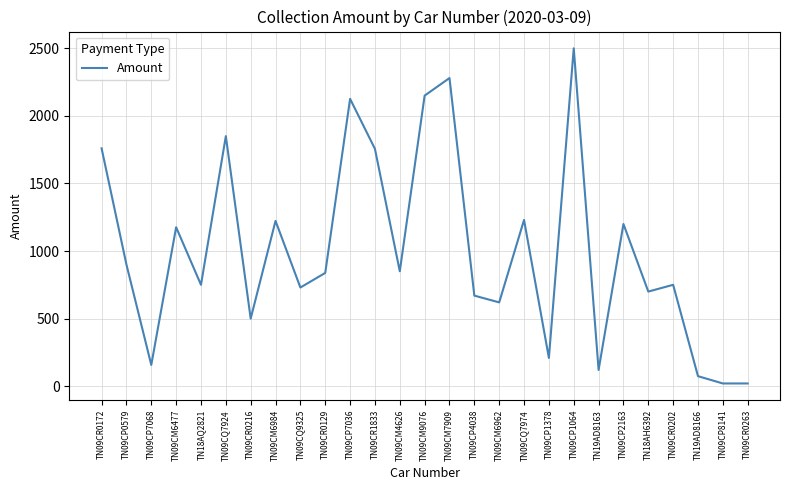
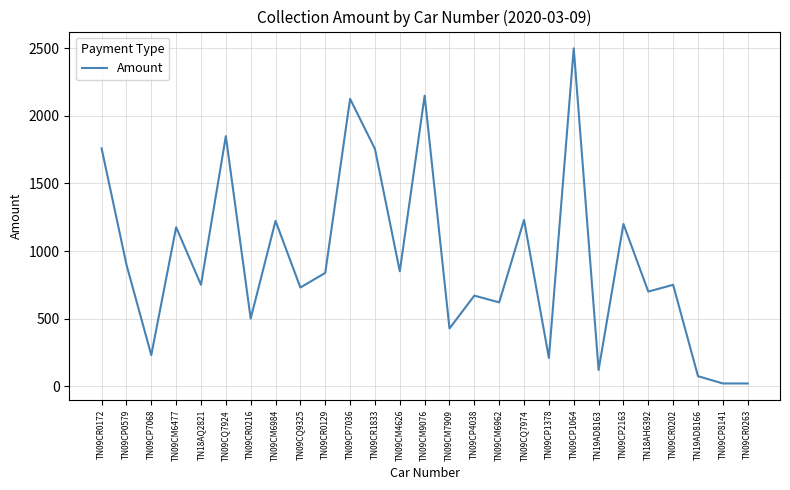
  {
    "TN09CR0172": 1760,
    "TN09CP0579": 900,
-   "TN09CP7068": 160,
+   "TN09CP7068": 230,
    "TN09CM6477": 1180,
    "TN18AQ2821": 750,
    "TN09CQ7924": 1850,
    "TN09CR0216": 500,
    "TN09CM6984": 1220,
    "TN09CQ9325": 730,
    "TN09CR0129": 840,
    "TN09CP7036": 2130,
    "TN09CR1833": 1760,
    "TN09CM4626": 850,
    "TN09CM9076": 2150,
-   "TN09CM7909": 2280,
+   "TN09CM7909": 430,
    "TN09CP4038": 670,
    "TN09CM6962": 620,
    "TN09CQ7974": 1230,
    "TN09CP1378": 210,
    "TN09CP1064": 2500,
    "TN19AD8163": 120,
    "TN09CP2163": 1200,
    "TN18AH6392": 700,
    "TN09CR0202": 750,
    "TN19AD8166": 70,
    "TN09CP8141": 20,
    "TN09CR0263": 20
  }
